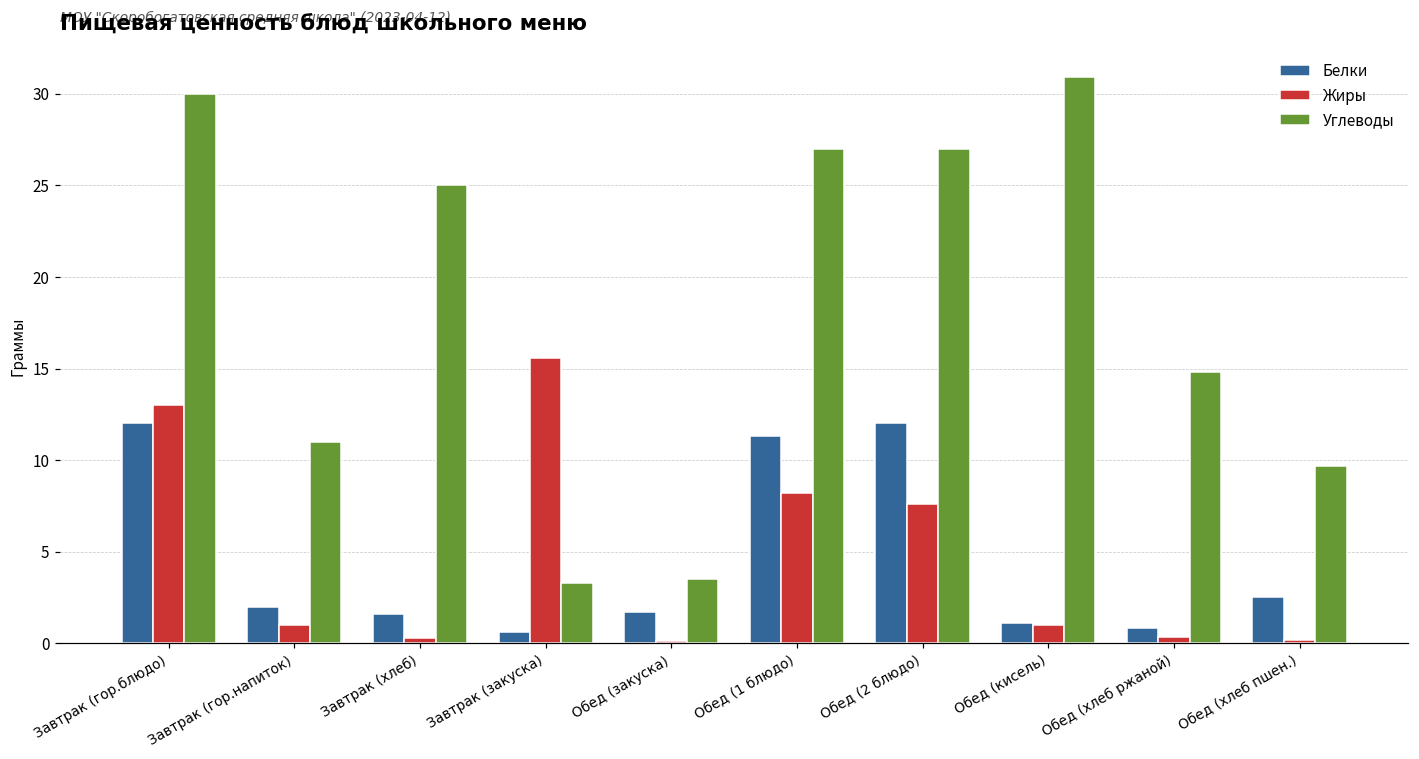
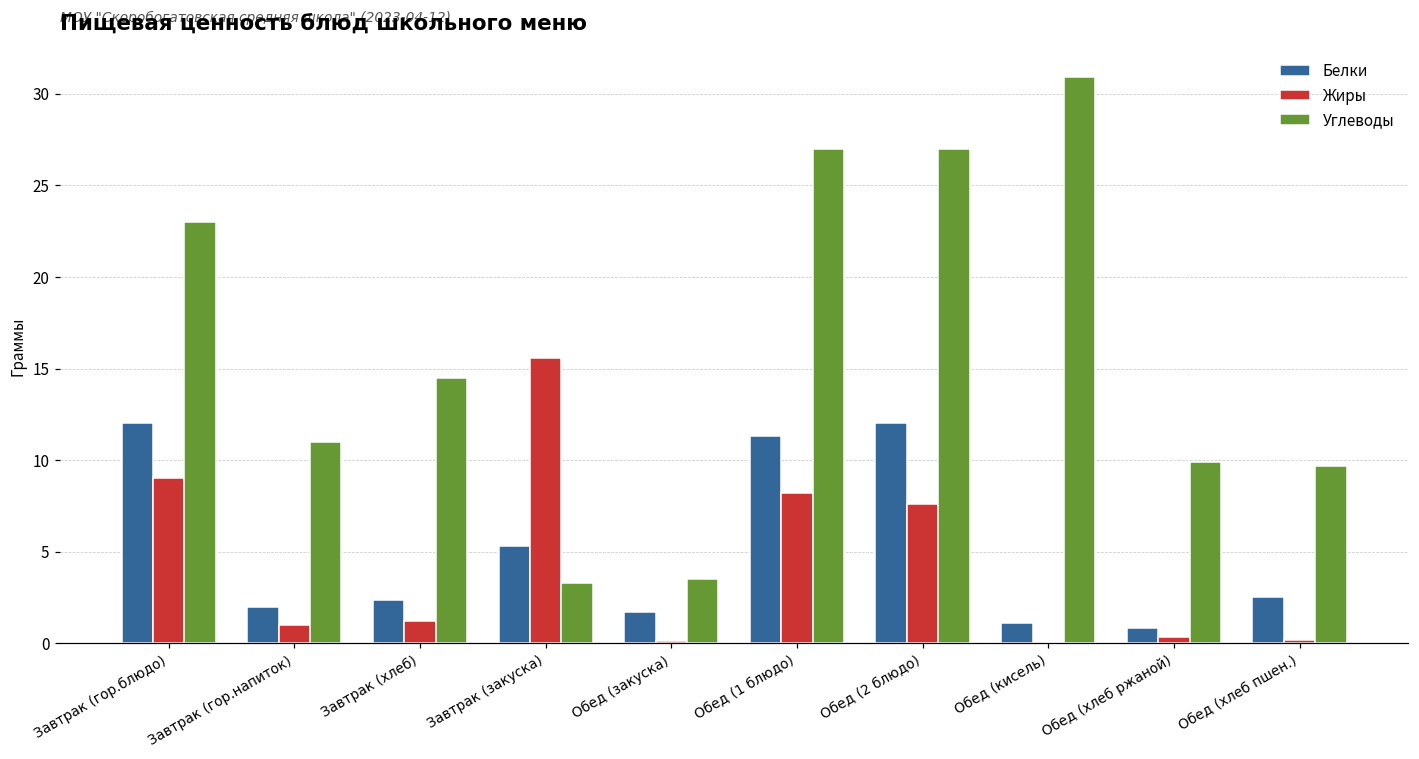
  {
    "Белки": {
      "Завтрак (гор.блюдо)": 12.0,
      "Завтрак (гор.напиток)": 2.0,
-     "Завтрак (хлеб)": 1.6,
-     "Завтрак (закуска)": 0.6,
+     "Завтрак (хлеб)": 2.4,
+     "Завтрак (закуска)": 5.3,
      "Обед (закуска)": 1.7,
      "Обед (1 блюдо)": 11.3,
      "Обед (2 блюдо)": 12.0,
      "Обед (кисель)": 1.1,
      "Обед (хлеб ржаной)": 0.9,
      "Обед (хлеб пшен.)": 2.5
    },
    "Жиры": {
-     "Завтрак (гор.блюдо)": 13,
+     "Завтрак (гор.блюдо)": 9,
      "Завтрак (гор.напиток)": 1.0,
-     "Завтрак (хлеб)": 0.3,
+     "Завтрак (хлеб)": 1.2,
      "Завтрак (закуска)": 15.6,
      "Обед (1 блюдо)": 8.2,
      "Обед (2 блюдо)": 7.6,
-     "Обед (кисель)": 1,
+     "Обед (кисель)": 0,
      "Обед (хлеб ржаной)": 0.3,
      "Обед (хлеб пшен.)": 0.2
    },
    "Углеводы": {
-     "Завтрак (гор.блюдо)": 30,
+     "Завтрак (гор.блюдо)": 23,
      "Завтрак (гор.напиток)": 11.0,
-     "Завтрак (хлеб)": 25.1,
+     "Завтрак (хлеб)": 14.5,
      "Завтрак (закуска)": 3.3,
      "Обед (закуска)": 3.5,
      "Обед (1 блюдо)": 27.0,
      "Обед (2 блюдо)": 27.0,
      "Обед (кисель)": 30.9,
-     "Обед (хлеб ржаной)": 14.8,
+     "Обед (хлеб ржаной)": 9.9,
      "Обед (хлеб пшен.)": 9.7
    }
  }
